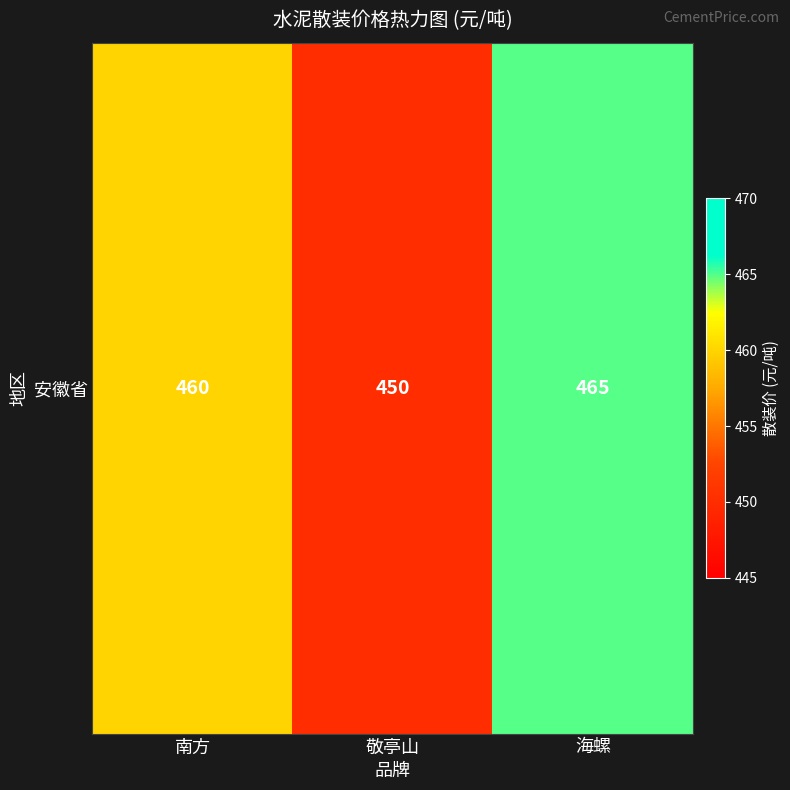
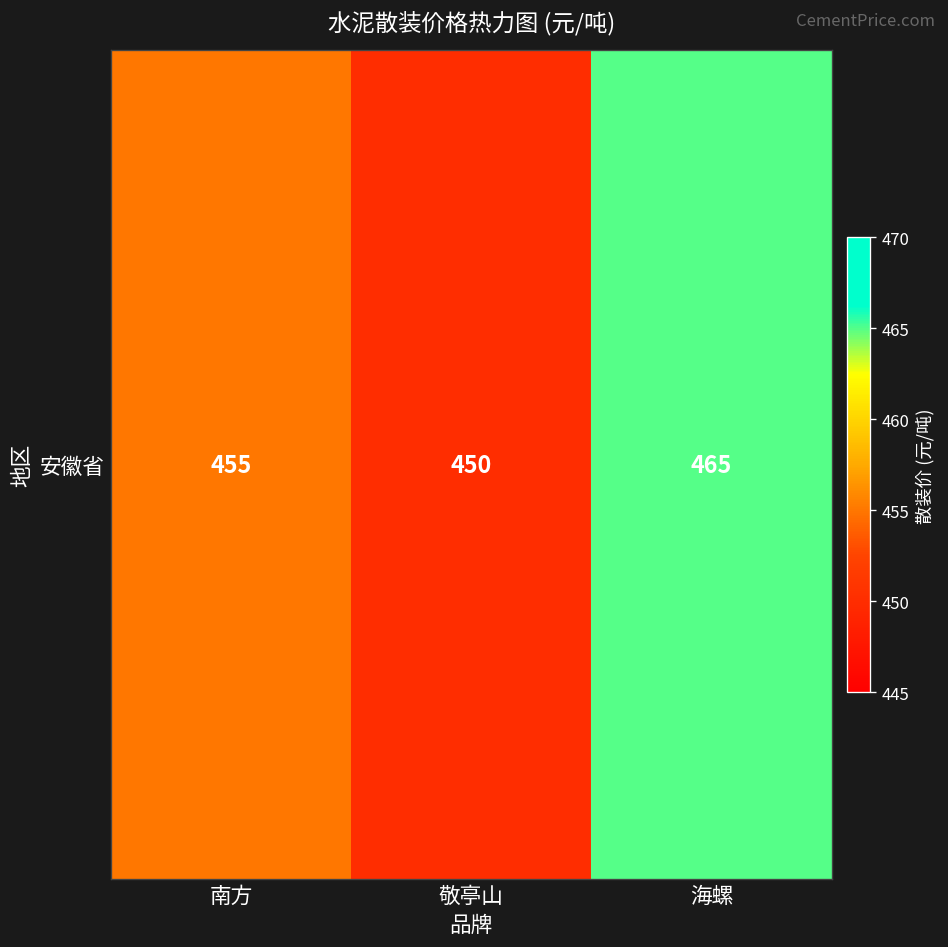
  {
    "安徽省": {
-     "南方": 460,
+     "南方": 455,
      "敬亭山": 450,
      "海螺": 465
    }
  }
